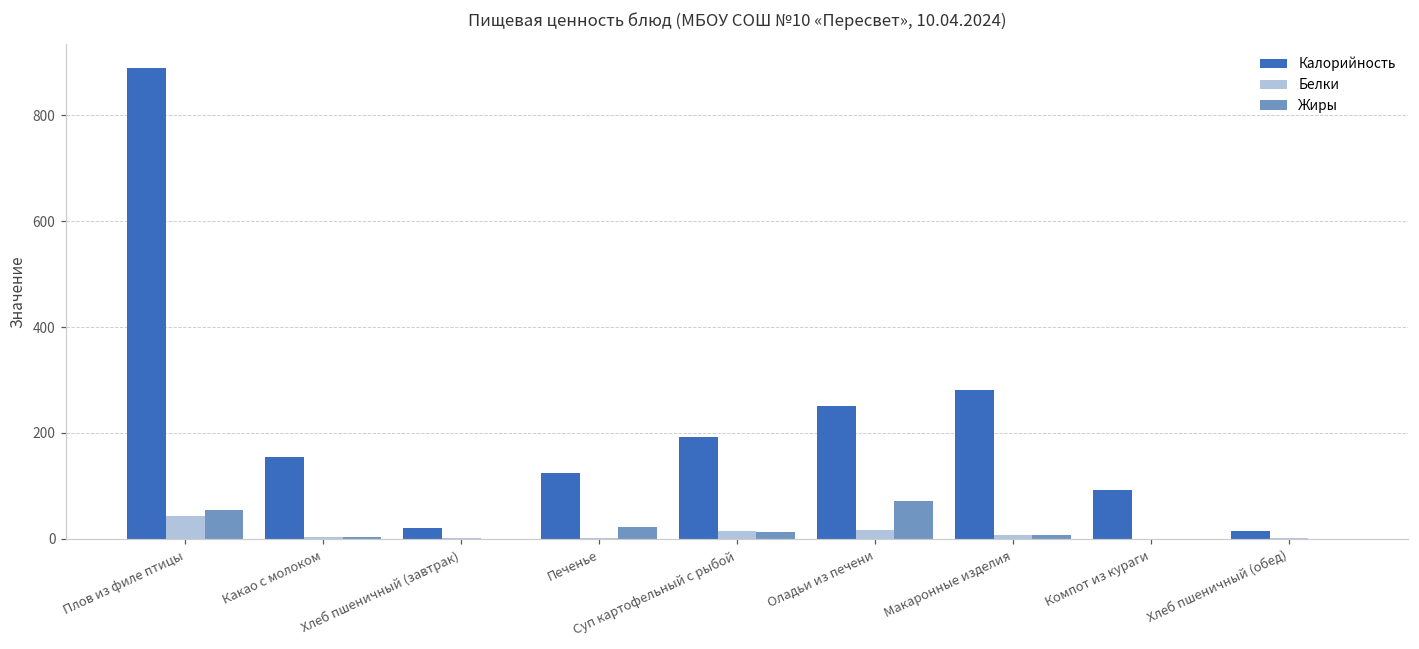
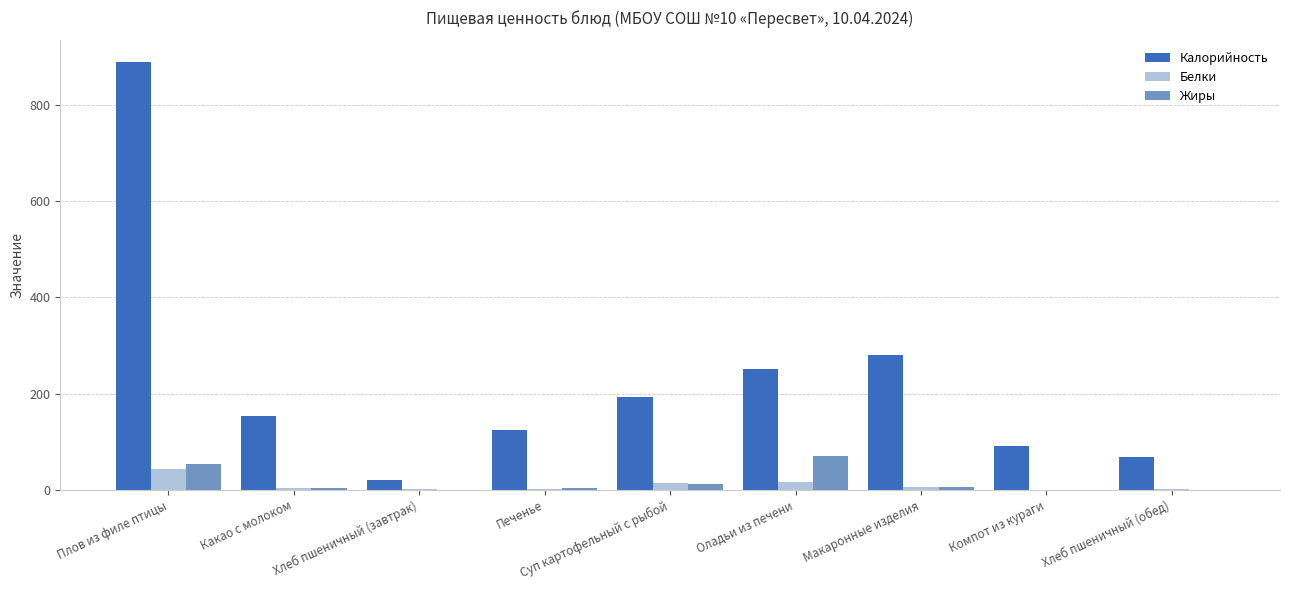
  {
    "Калорийность": {
      "Плов из филе птицы": 890,
      "Какао с молоком": 150,
      "Хлеб пшеничный (завтрак)": 20,
      "Печенье": 130,
      "Суп картофельный с рыбой": 190,
      "Оладьи из печени": 250,
      "Макаронные изделия": 280,
      "Компот из кураги": 90,
-     "Хлеб пшеничный (обед)": 20
+     "Хлеб пшеничный (обед)": 70
    },
    "Белки": {
      "Плов из филе птицы": 40,
      "Суп картофельный с рыбой": 10,
      "Оладьи из печени": 20,
      "Макаронные изделия": 10,
      "Компот из кураги": 0
    },
    "Жиры": {
      "Плов из филе птицы": 50,
      "Хлеб пшеничный (завтрак)": 0,
-     "Печенье": 20,
+     "Печенье": 0,
      "Суп картофельный с рыбой": 10,
      "Оладьи из печени": 70,
      "Макаронные изделия": 10,
      "Компот из кураги": 0,
      "Хлеб пшеничный (обед)": 0
    }
  }
